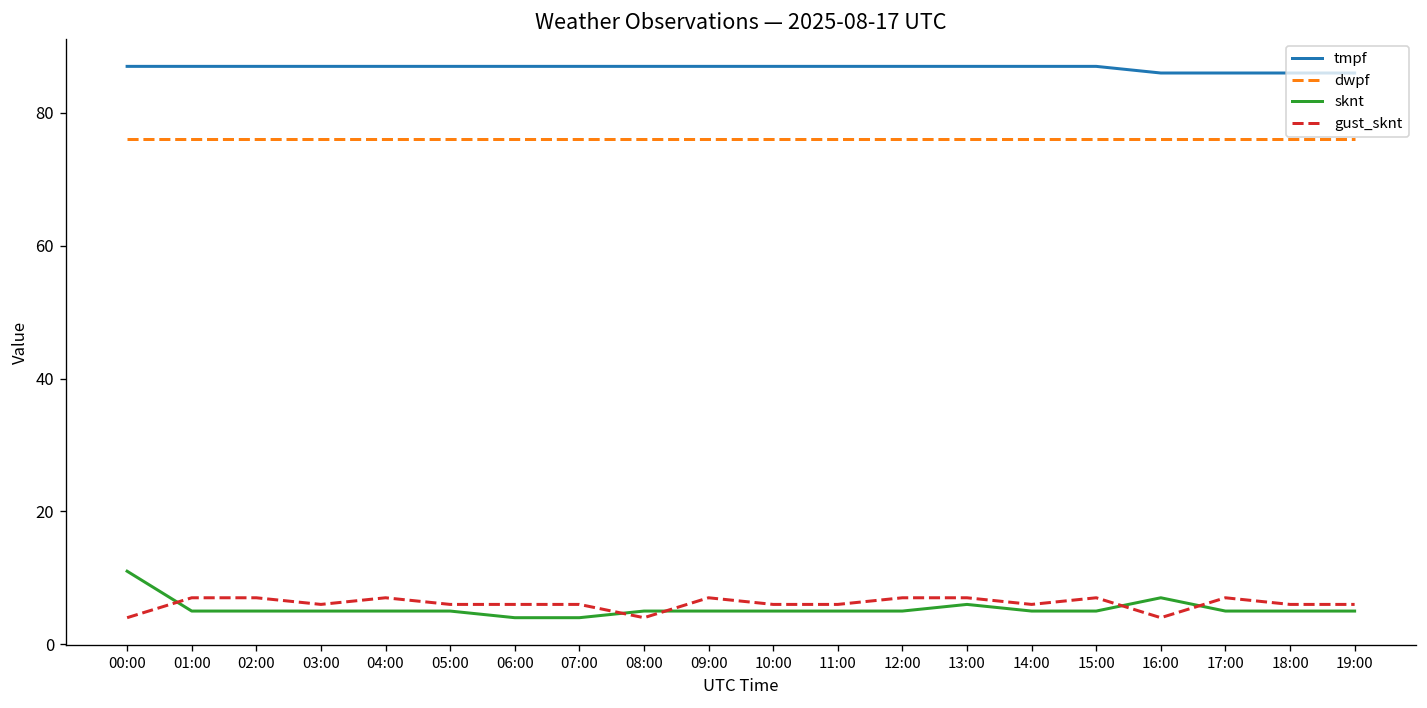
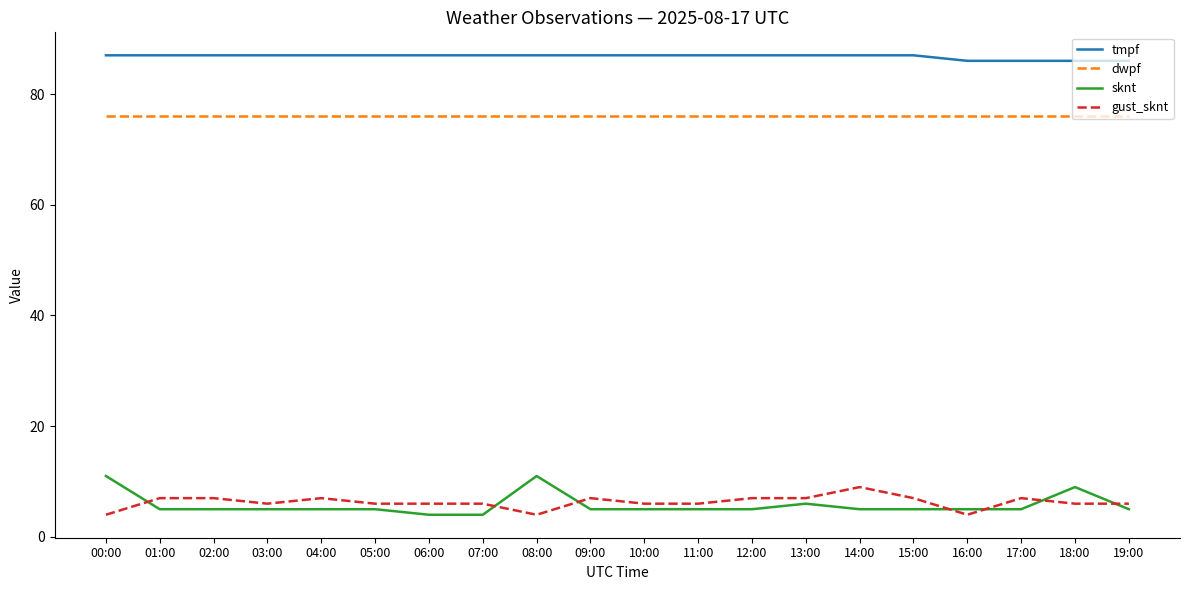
  {
    "tmpf": {
      "00:00": 87,
      "01:00": 87,
      "02:00": 87,
      "03:00": 87,
      "04:00": 87,
      "05:00": 87,
      "06:00": 87,
      "07:00": 87,
      "08:00": 87,
      "09:00": 87,
      "10:00": 87,
      "11:00": 87,
      "12:00": 87,
      "13:00": 87,
      "14:00": 87,
      "15:00": 87,
      "16:00": 86,
      "17:00": 86
    },
    "dwpf": {
      "00:00": 76,
      "01:00": 76,
      "02:00": 76,
      "03:00": 76,
      "04:00": 76,
      "05:00": 76,
      "06:00": 76,
      "07:00": 76,
      "08:00": 76,
      "09:00": 76,
      "10:00": 76,
      "11:00": 76,
      "12:00": 76,
      "13:00": 76,
      "14:00": 76,
      "15:00": 76,
      "16:00": 76,
      "17:00": 76
    },
    "sknt": {
      "00:00": 11,
      "01:00": 5,
      "02:00": 5,
      "03:00": 5,
      "04:00": 5,
      "05:00": 5,
      "06:00": 4,
      "07:00": 4,
-     "08:00": 5,
+     "08:00": 11,
      "09:00": 5,
      "10:00": 5,
      "11:00": 5,
      "12:00": 5,
      "13:00": 6,
      "14:00": 5,
      "15:00": 5,
-     "16:00": 7,
+     "16:00": 5,
      "17:00": 5,
-     "18:00": 5,
+     "18:00": 9,
      "19:00": 5
    },
    "gust_sknt": {
      "00:00": 4,
      "01:00": 7,
      "02:00": 7,
      "03:00": 6,
      "04:00": 7,
      "05:00": 6,
      "06:00": 6,
      "07:00": 6,
      "08:00": 4,
      "09:00": 7,
      "10:00": 6,
      "11:00": 6,
      "12:00": 7,
      "13:00": 7,
-     "14:00": 6,
+     "14:00": 9,
      "15:00": 7,
      "16:00": 4,
      "17:00": 7,
      "18:00": 6,
      "19:00": 6
    }
  }
